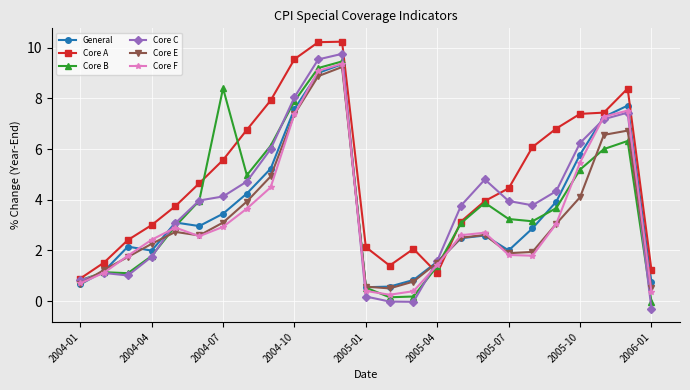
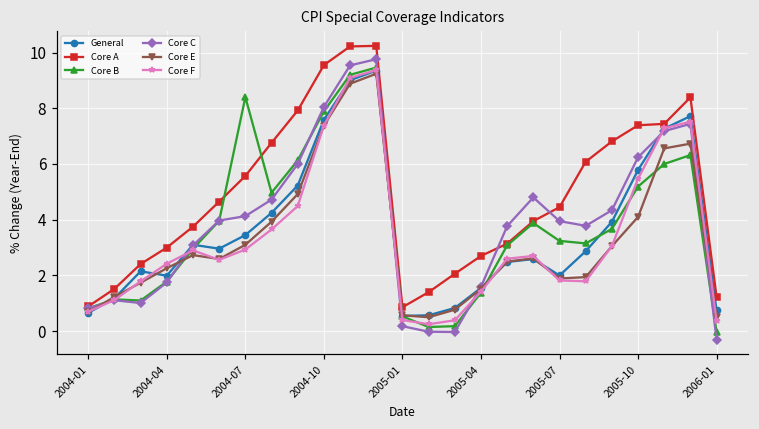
  {
    "General": {
      "2004-04": 2.0,
      "2004-07": 3.4,
      "2004-10": 7.6,
      "2005-07": 2.0,
      "2005-10": 5.8,
      "2006-01": 0.8
    },
    "Core A": {
      "2004-04": 3.0,
      "2004-07": 5.6,
      "2004-10": 9.6,
-     "2005-01": 2.1,
-     "2005-04": 1.1,
+     "2005-01": 0.9,
+     "2005-04": 2.7,
      "2005-07": 4.5,
      "2005-10": 7.4,
      "2006-01": 1.2
    },
    "Core B": {
      "2004-07": 8.4,
      "2004-10": 7.9,
      "2005-07": 3.2,
      "2005-10": 5.2,
      "2006-01": 0.0
    },
    "Core C": {
      "2004-07": 4.1,
      "2004-10": 8.1,
      "2005-01": 0.2,
      "2005-07": 4.0,
      "2005-10": 6.2,
      "2006-01": -0.3
    },
    "Core E": {
      "2004-04": 2.3,
      "2004-07": 3.1,
      "2005-10": 4.1,
      "2006-01": 0.5
    },
    "Core F": {
      "2004-04": 2.4,
      "2004-07": 2.9,
      "2005-01": 0.4,
      "2005-10": 5.5,
      "2006-01": 0.4
    }
  }
